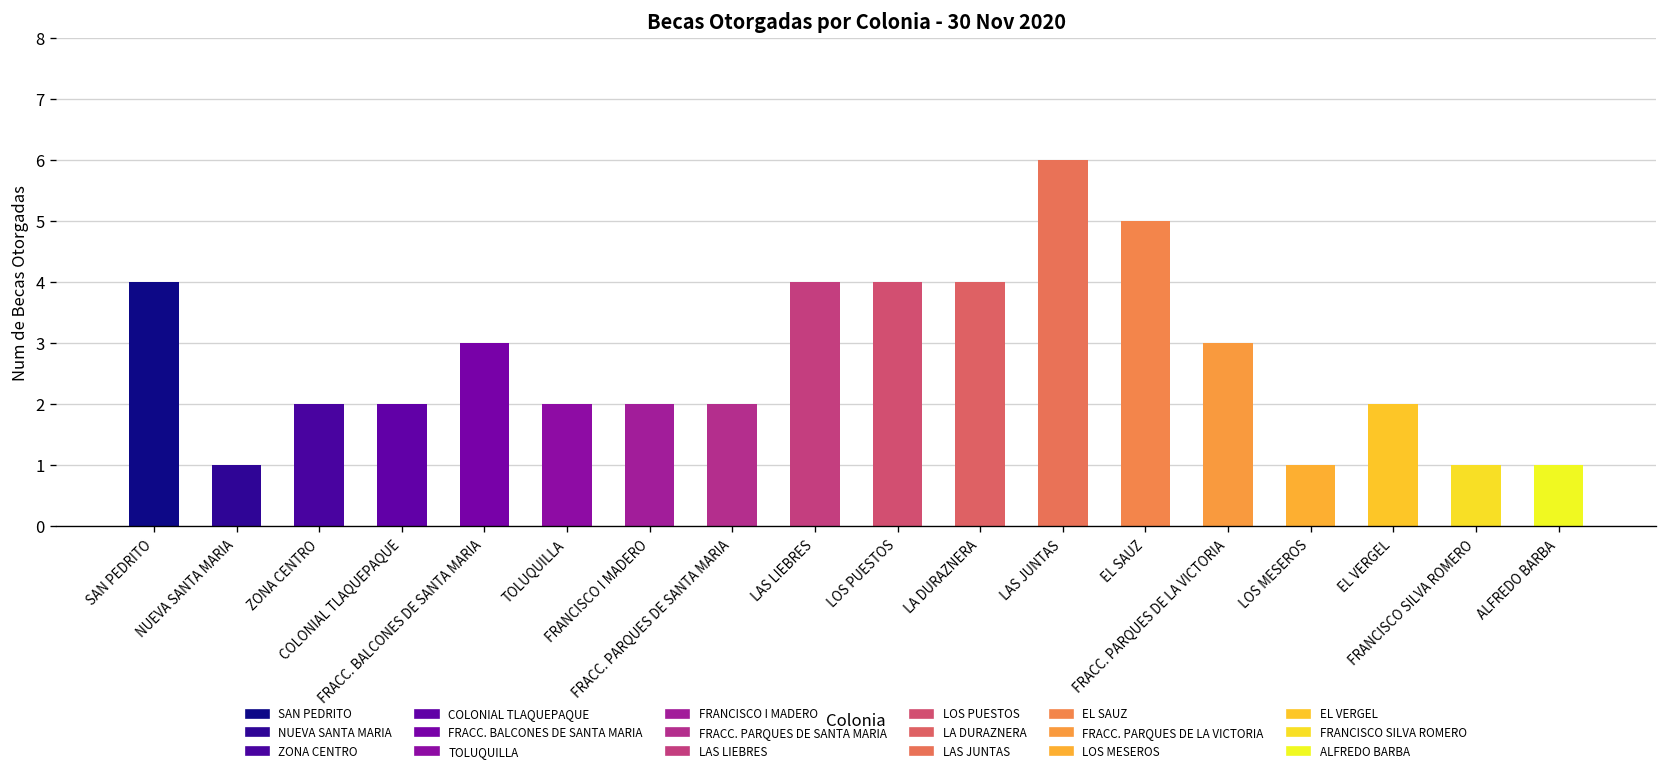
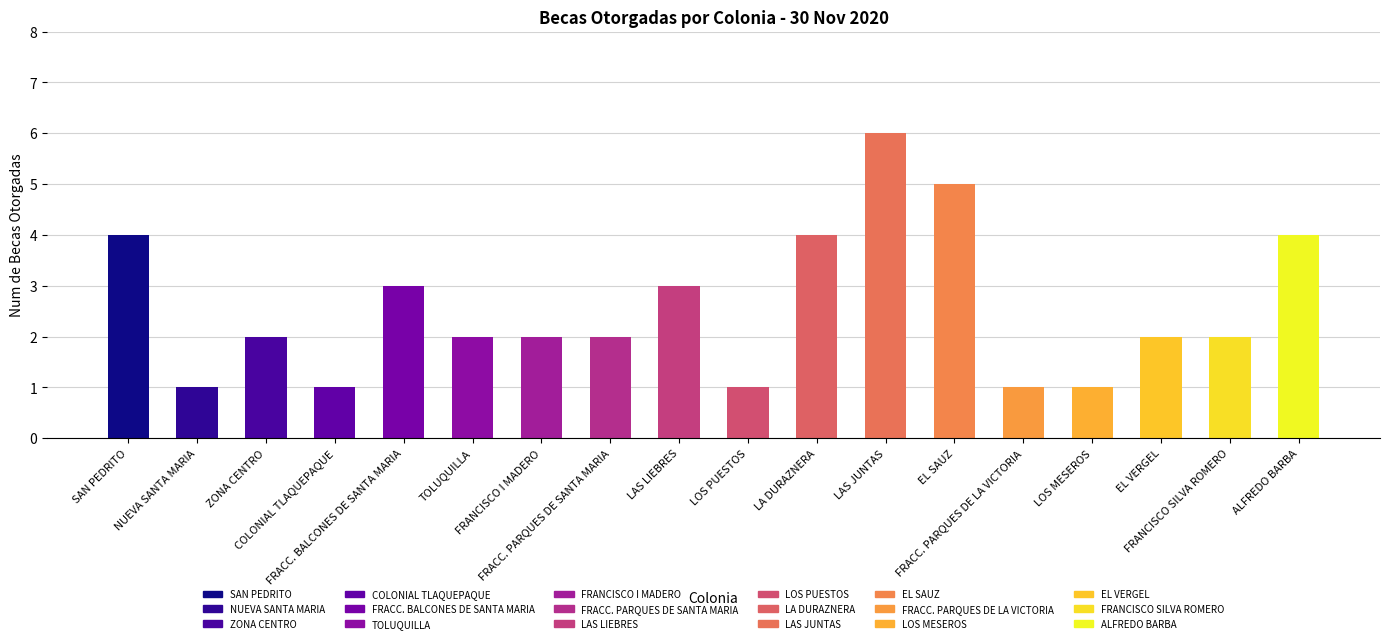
  {
    "SAN PEDRITO": 4,
    "NUEVA SANTA MARIA": 1,
    "ZONA CENTRO": 2,
-   "COLONIAL TLAQUEPAQUE": 2,
+   "COLONIAL TLAQUEPAQUE": 1,
    "FRACC. BALCONES DE SANTA MARIA": 3,
    "TOLUQUILLA": 2,
    "FRANCISCO I MADERO": 2,
    "FRACC. PARQUES DE SANTA MARIA": 2,
-   "LAS LIEBRES": 4,
-   "LOS PUESTOS": 4,
+   "LAS LIEBRES": 3,
+   "LOS PUESTOS": 1,
    "LA DURAZNERA": 4,
    "LAS JUNTAS": 6,
    "EL SAUZ": 5,
-   "FRACC. PARQUES DE LA VICTORIA": 3,
+   "FRACC. PARQUES DE LA VICTORIA": 1,
    "LOS MESEROS": 1,
    "EL VERGEL": 2,
-   "FRANCISCO SILVA ROMERO": 1,
-   "ALFREDO BARBA": 1
+   "FRANCISCO SILVA ROMERO": 2,
+   "ALFREDO BARBA": 4
  }
